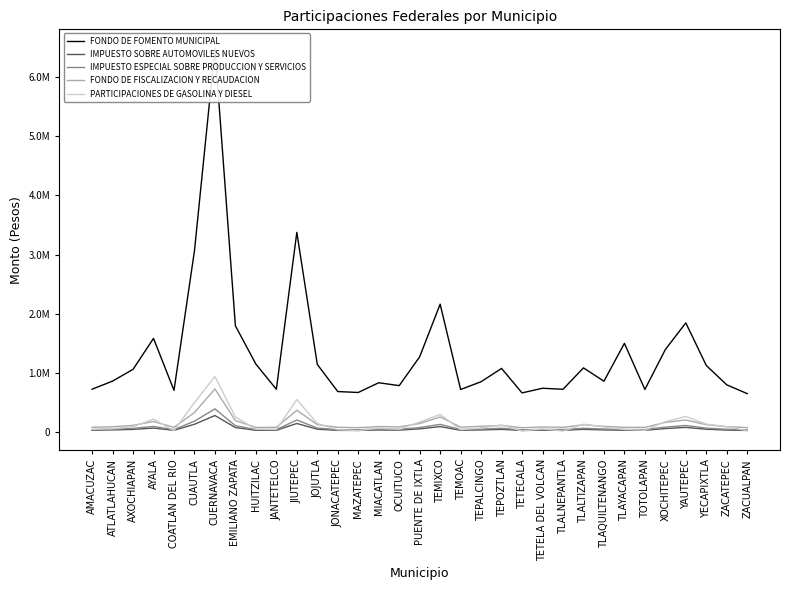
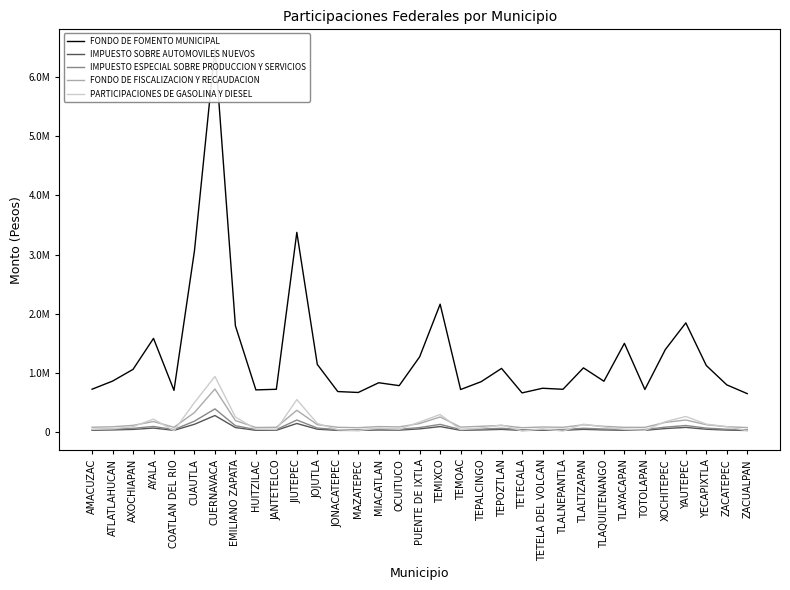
  {
    "FONDO DE FOMENTO MUNICIPAL": {
      "AMACUZAC": 700000,
      "ATLATLAHUCAN": 900000,
      "AXOCHIAPAN": 1100000,
      "AYALA": 1600000,
      "COATLAN DEL RIO": 700000,
      "CUAUTLA": 3100000,
      "EMILIANO ZAPATA": 1800000,
-     "HUITZILAC": 1100000,
+     "HUITZILAC": 700000,
      "JANTETELCO": 700000,
      "JIUTEPEC": 3400000,
      "JOJUTLA": 1100000,
      "JONACATEPEC": 700000,
      "MAZATEPEC": 700000,
      "MIACATLAN": 800000,
      "OCUITUCO": 800000,
      "PUENTE DE IXTLA": 1300000,
      "TEMIXCO": 2200000,
      "TEMOAC": 700000,
      "TEPALCINGO": 900000,
      "TEPOZTLAN": 1100000,
      "TETECALA": 700000,
      "TETELA DEL VOLCAN": 700000,
      "TLALNEPANTLA": 700000,
      "TLALTIZAPAN": 1100000,
      "TLAQUILTENANGO": 900000,
      "TLAYACAPAN": 1500000,
      "TOTOLAPAN": 700000,
      "XOCHITEPEC": 1400000,
      "YAUTEPEC": 1800000,
      "YECAPIXTLA": 1100000,
      "ZACATEPEC": 800000,
      "ZACUALPAN": 700000
    },
    "IMPUESTO SOBRE AUTOMOVILES NUEVOS": {
      "CUAUTLA": 100000,
      "CUERNAVACA": 300000,
      "JIUTEPEC": 100000
    }
  }
